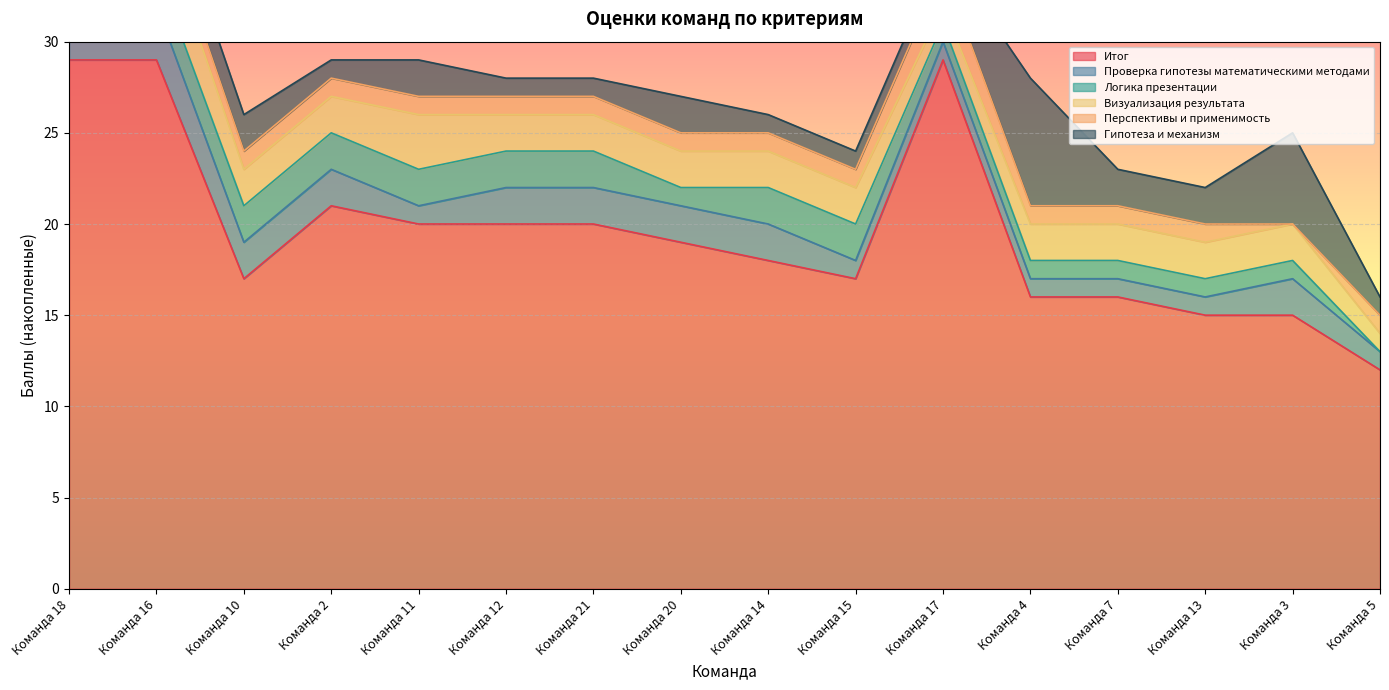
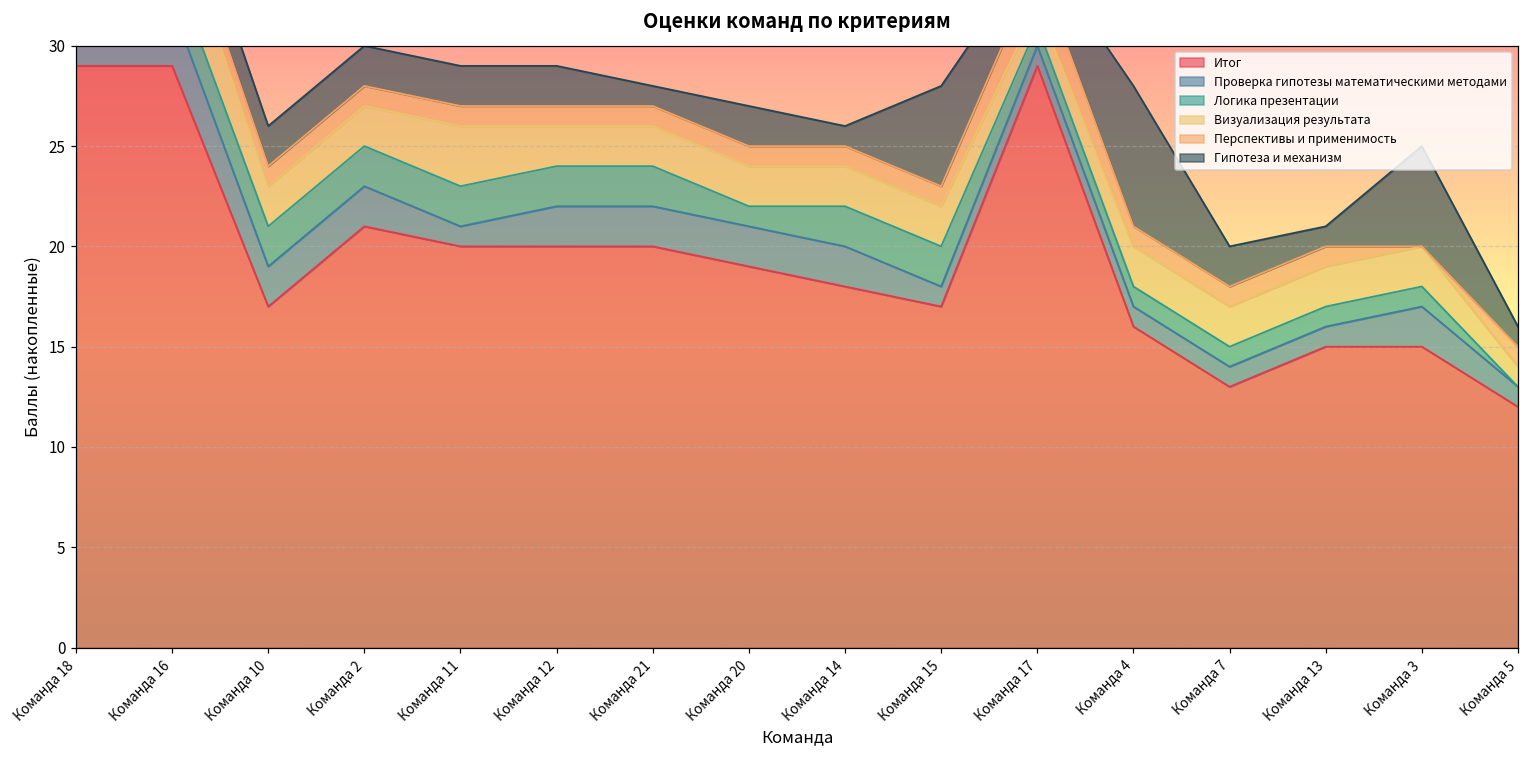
  {
    "Итог": {
      "Команда 18": 29,
      "Команда 16": 29,
      "Команда 10": 17,
      "Команда 2": 21,
      "Команда 11": 20,
      "Команда 12": 20,
      "Команда 21": 20,
      "Команда 20": 19,
      "Команда 14": 18,
      "Команда 15": 17,
      "Команда 17": 29,
      "Команда 4": 16,
-     "Команда 7": 16,
+     "Команда 7": 13,
      "Команда 13": 15,
      "Команда 3": 15,
      "Команда 5": 12
    },
    "Гипотеза и механизм": {
      "Команда 10": 2,
-     "Команда 2": 1,
+     "Команда 2": 2,
      "Команда 11": 2,
-     "Команда 12": 1,
+     "Команда 12": 2,
      "Команда 21": 1,
      "Команда 20": 2,
      "Команда 14": 1,
-     "Команда 15": 1,
+     "Команда 15": 5,
      "Команда 4": 7,
      "Команда 7": 2,
-     "Команда 13": 2,
+     "Команда 13": 1,
      "Команда 5": 1
    }
  }
